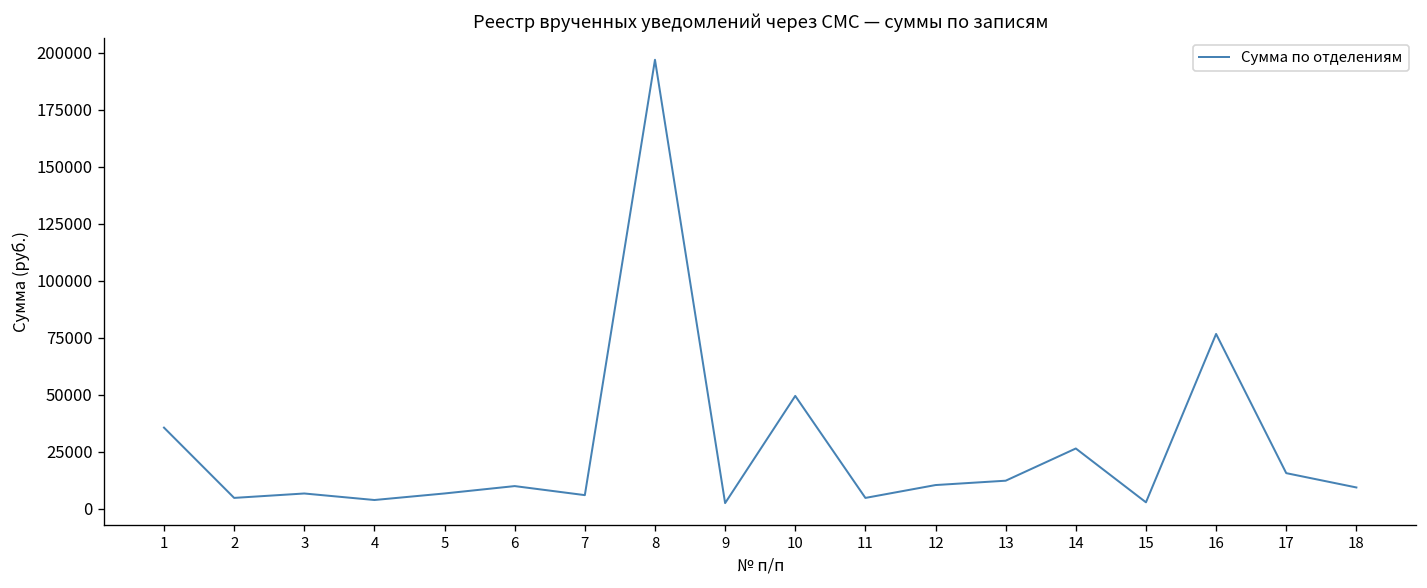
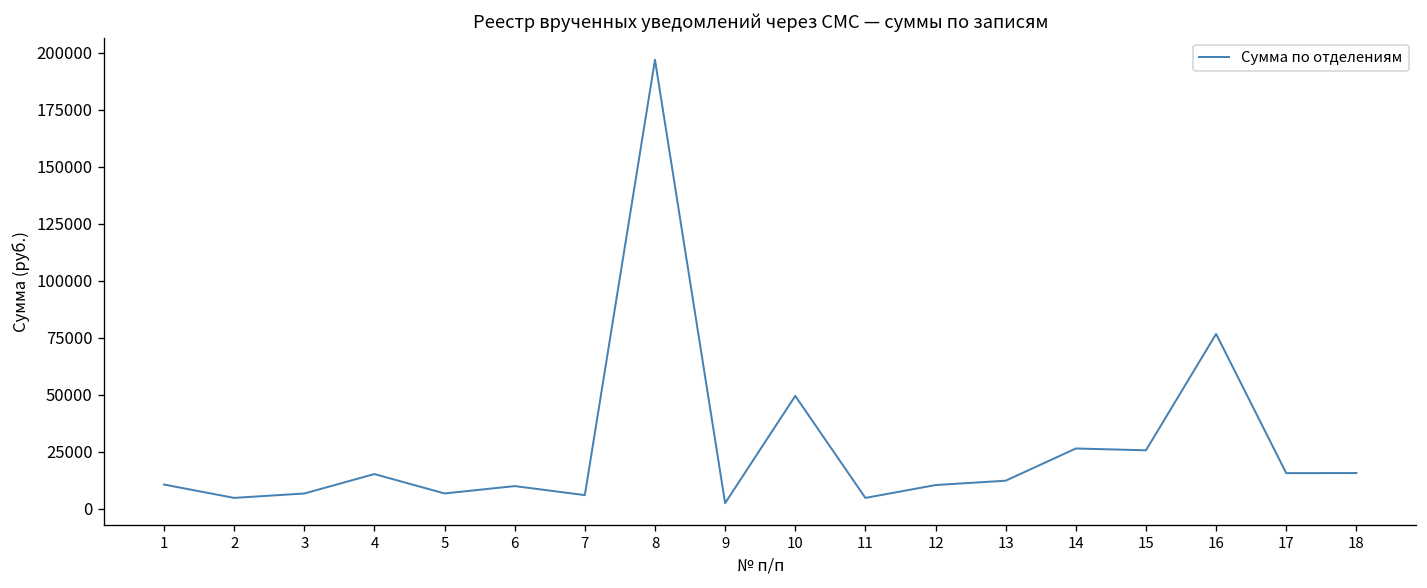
  {
-   "1": 36000,
+   "1": 11000,
    "2": 5000,
    "3": 7000,
-   "4": 4000,
+   "4": 15000,
    "5": 7000,
    "6": 10000,
    "7": 6000,
    "8": 197000,
    "9": 3000,
    "10": 50000,
    "11": 5000,
    "12": 10000,
    "13": 12000,
    "14": 26000,
-   "15": 3000,
+   "15": 26000,
    "16": 77000,
    "17": 16000,
-   "18": 9000
+   "18": 16000
  }
